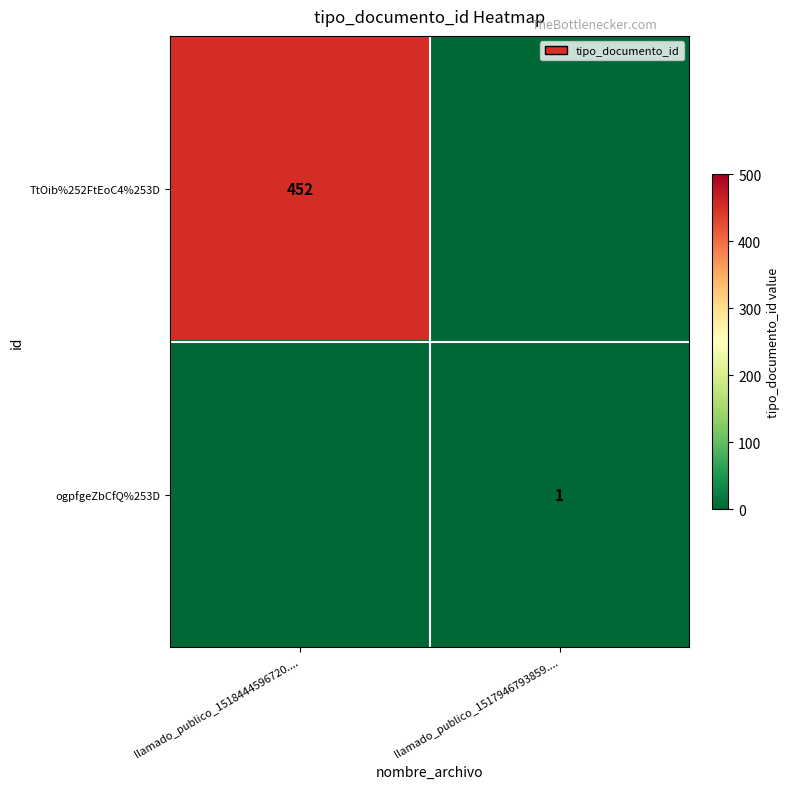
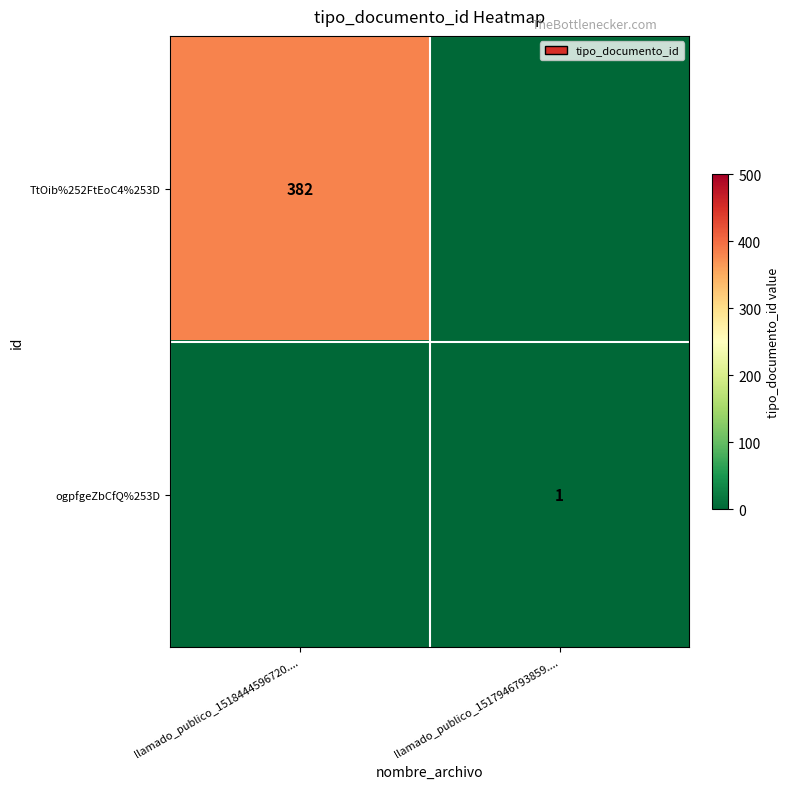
  {
    "TtOib%252FtEoC4%253D": {
-     "llamado_publico_1518444596720....": 452
+     "llamado_publico_1518444596720....": 382
    },
    "ogpfgeZbCfQ%253D": {
      "llamado_publico_1517946793859....": 1
    }
  }
